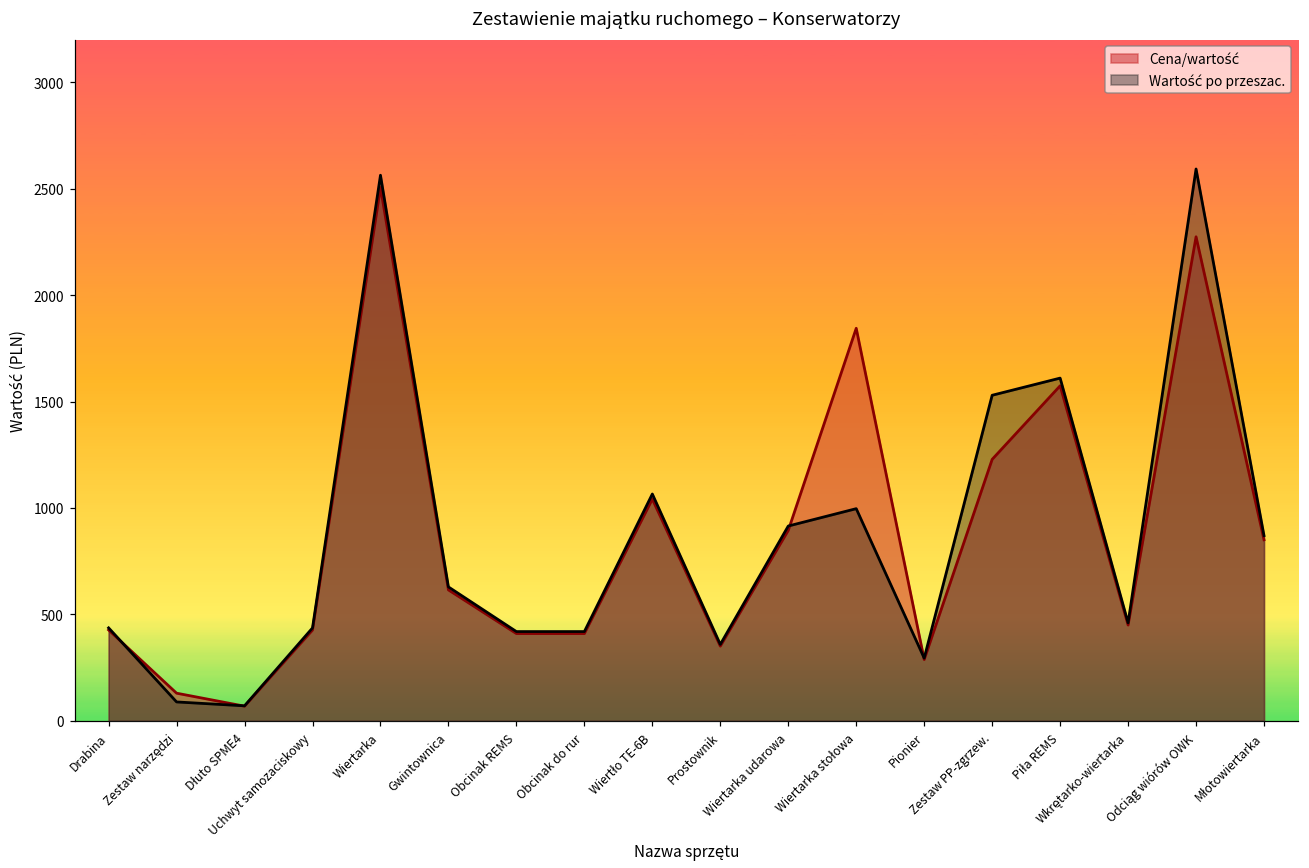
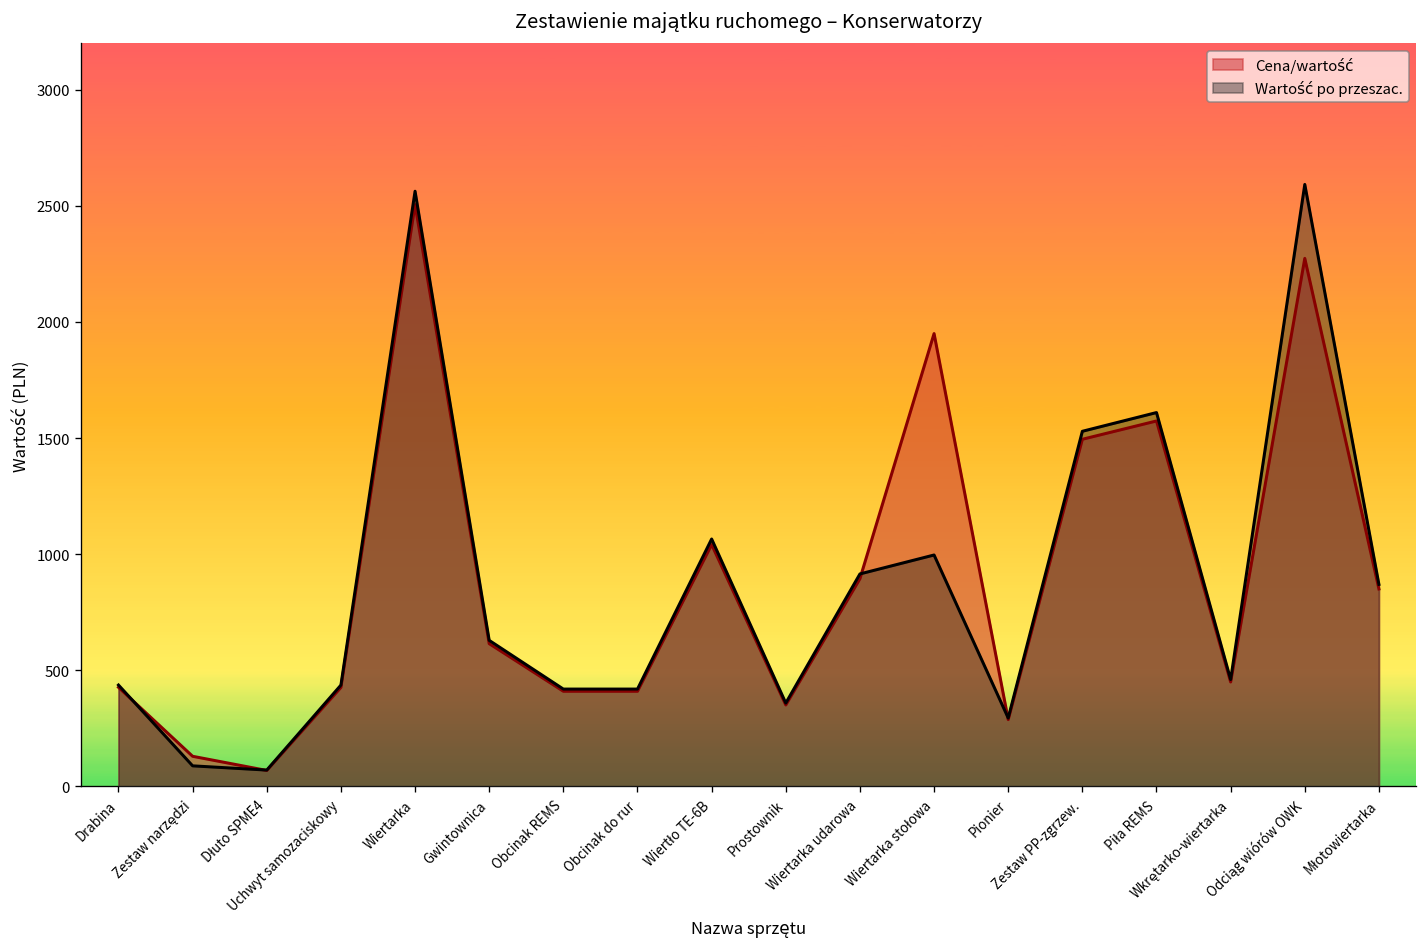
  {
    "Cena/wartość": {
      "Zestaw narzędzi": 130,
      "Wiertarka": 2510,
      "Gwintownica": 620,
      "Wiertło TE-6B": 1040,
      "Wiertarka udarowa": 890,
-     "Wiertarka stołowa": 1840,
-     "Zestaw PP-zgrzew.": 1230,
+     "Wiertarka stołowa": 1950,
+     "Zestaw PP-zgrzew.": 1490,
      "Piła REMS": 1570,
      "Odciąg wiórów OWK": 2270,
      "Młotowiertarka": 850
    },
    "Wartość po przeszac.": {
      "Zestaw narzędzi": 90,
      "Wiertarka": 2560,
      "Gwintownica": 630,
      "Wiertło TE-6B": 1070,
      "Wiertarka udarowa": 920,
      "Wiertarka stołowa": 1000,
      "Zestaw PP-zgrzew.": 1530,
      "Piła REMS": 1610,
      "Odciąg wiórów OWK": 2590,
      "Młotowiertarka": 870
    }
  }
